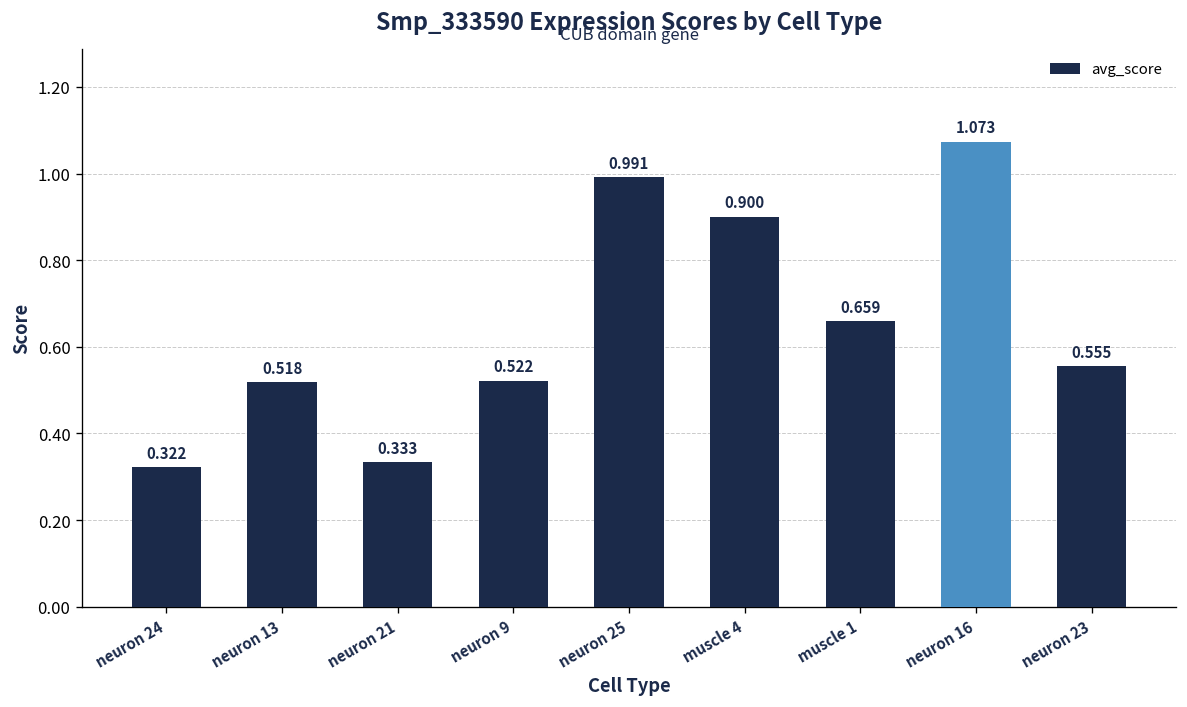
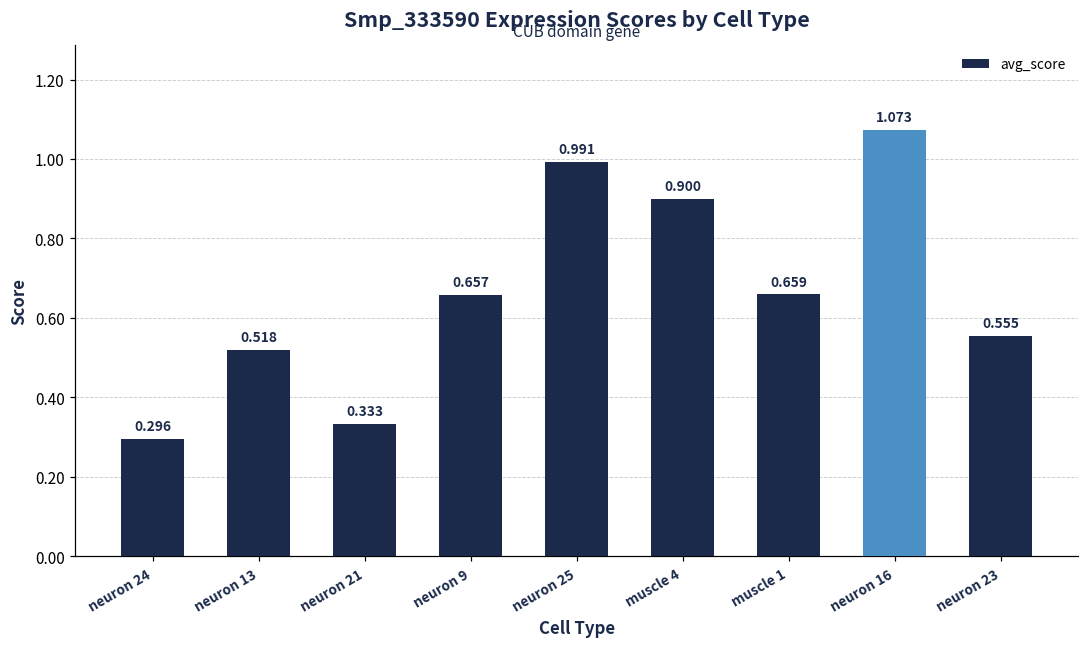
  {
-   "neuron 24": 0.322,
+   "neuron 24": 0.296,
    "neuron 13": 0.518,
    "neuron 21": 0.333,
-   "neuron 9": 0.522,
+   "neuron 9": 0.657,
    "neuron 25": 0.991,
    "muscle 4": 0.900,
    "muscle 1": 0.659,
    "neuron 16": 1.073,
    "neuron 23": 0.555
  }
